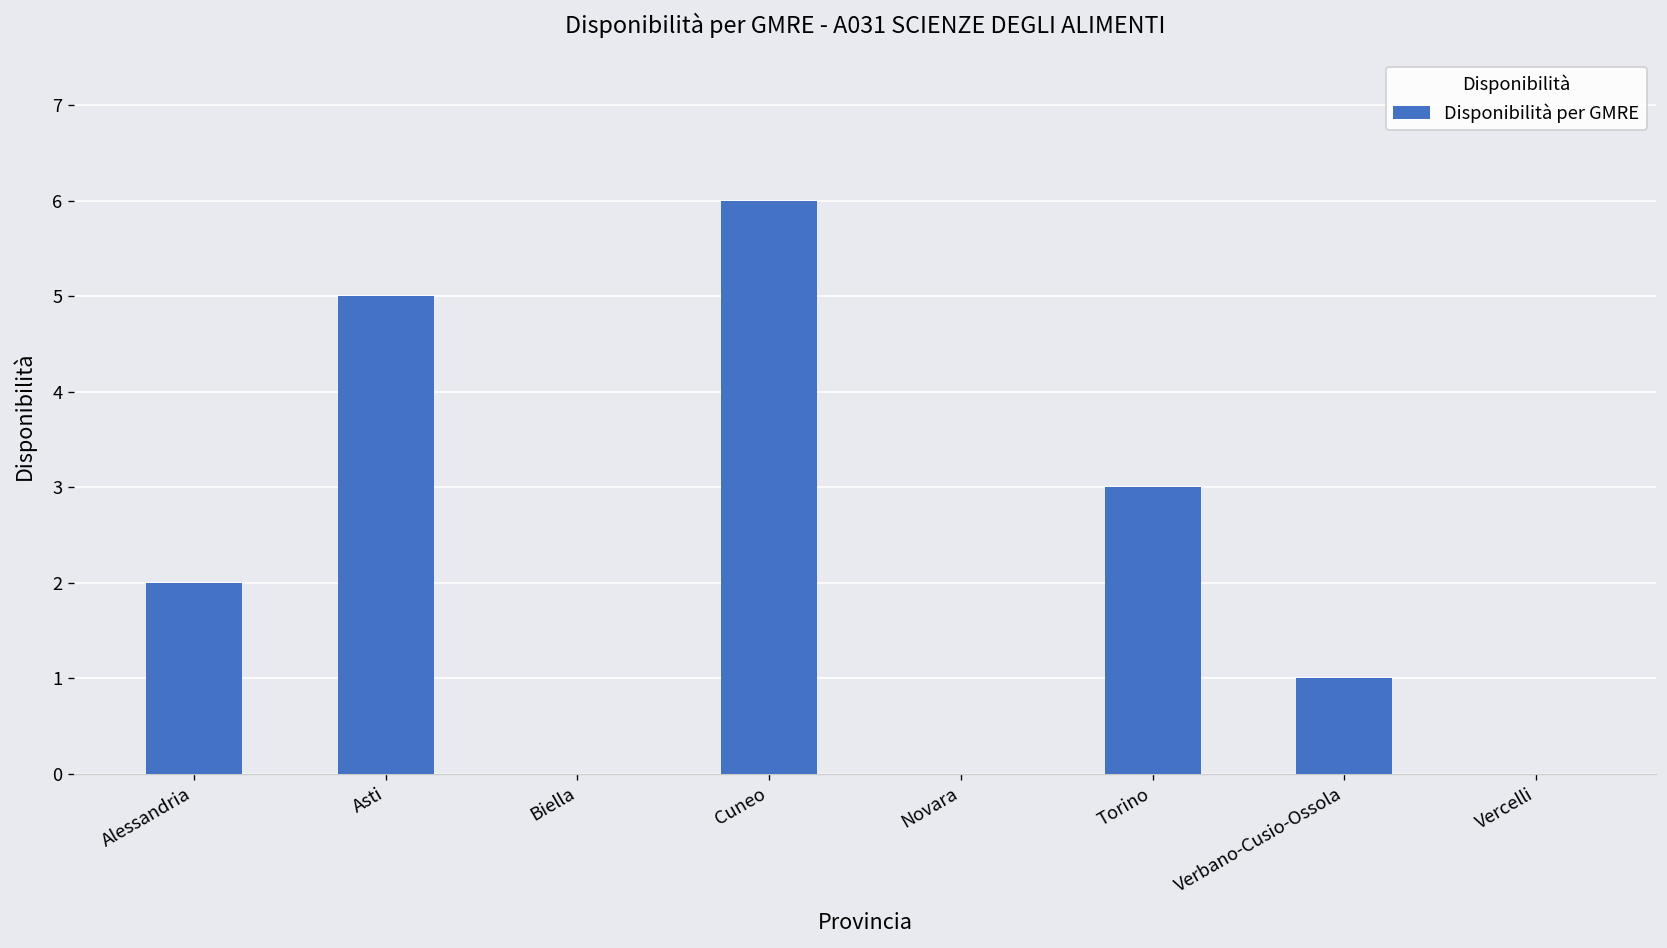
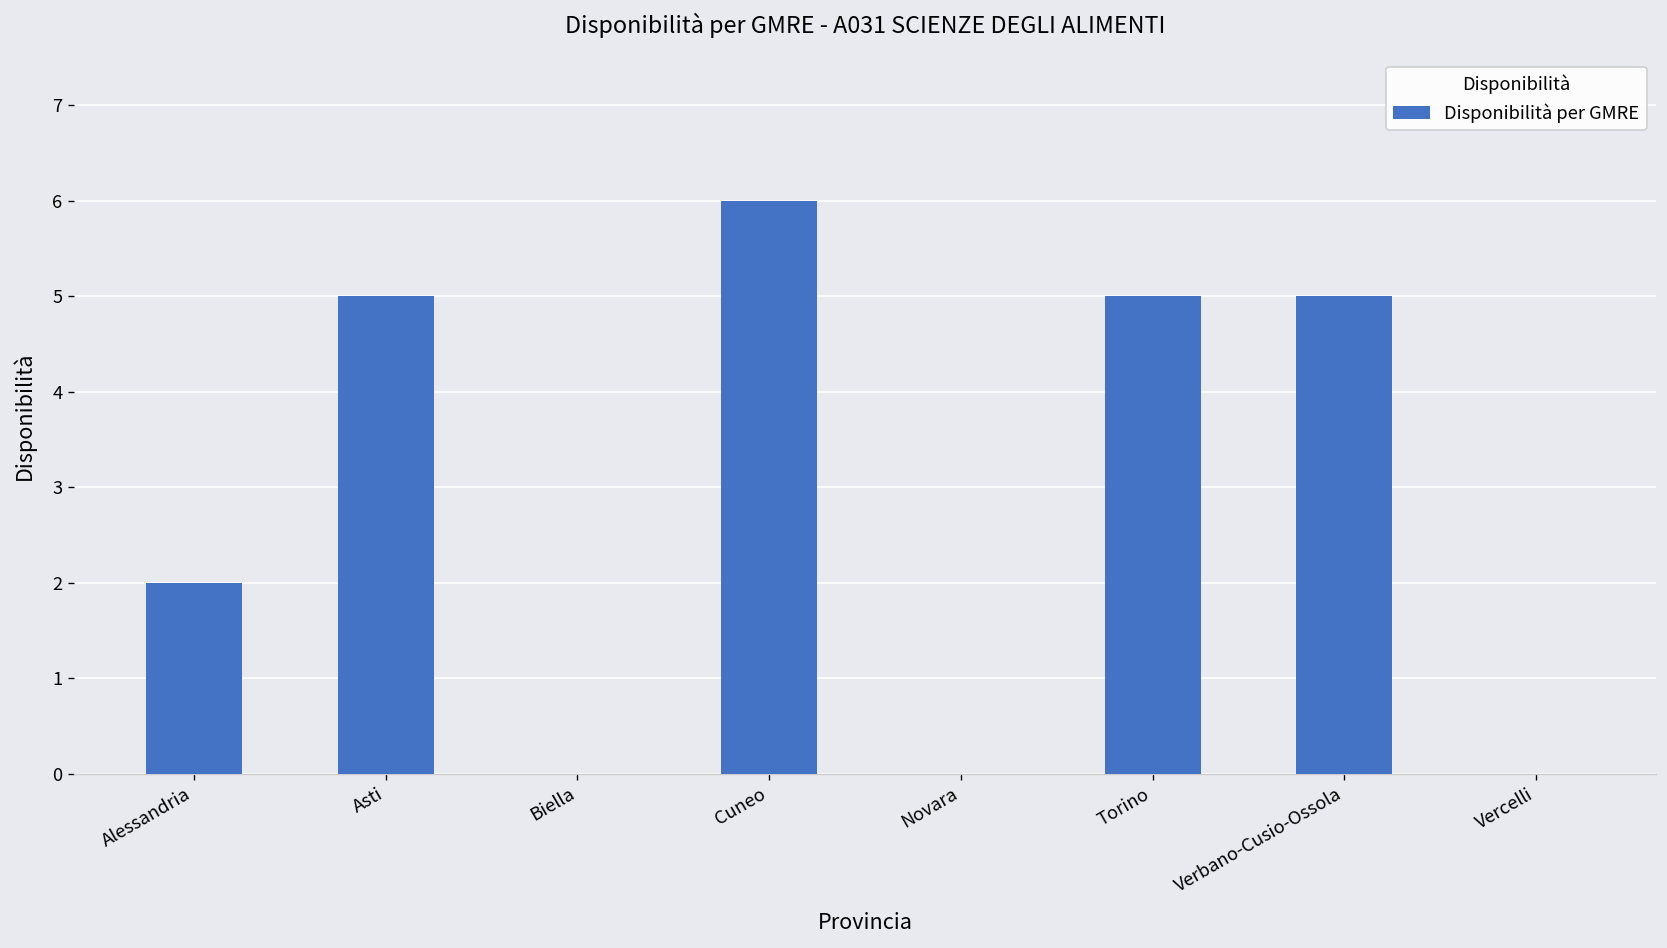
  {
    "Alessandria": 2,
    "Asti": 5,
    "Biella": 0,
    "Cuneo": 6,
    "Novara": 0,
-   "Torino": 3,
-   "Verbano-Cusio-Ossola": 1,
+   "Torino": 5,
+   "Verbano-Cusio-Ossola": 5,
    "Vercelli": 0
  }
